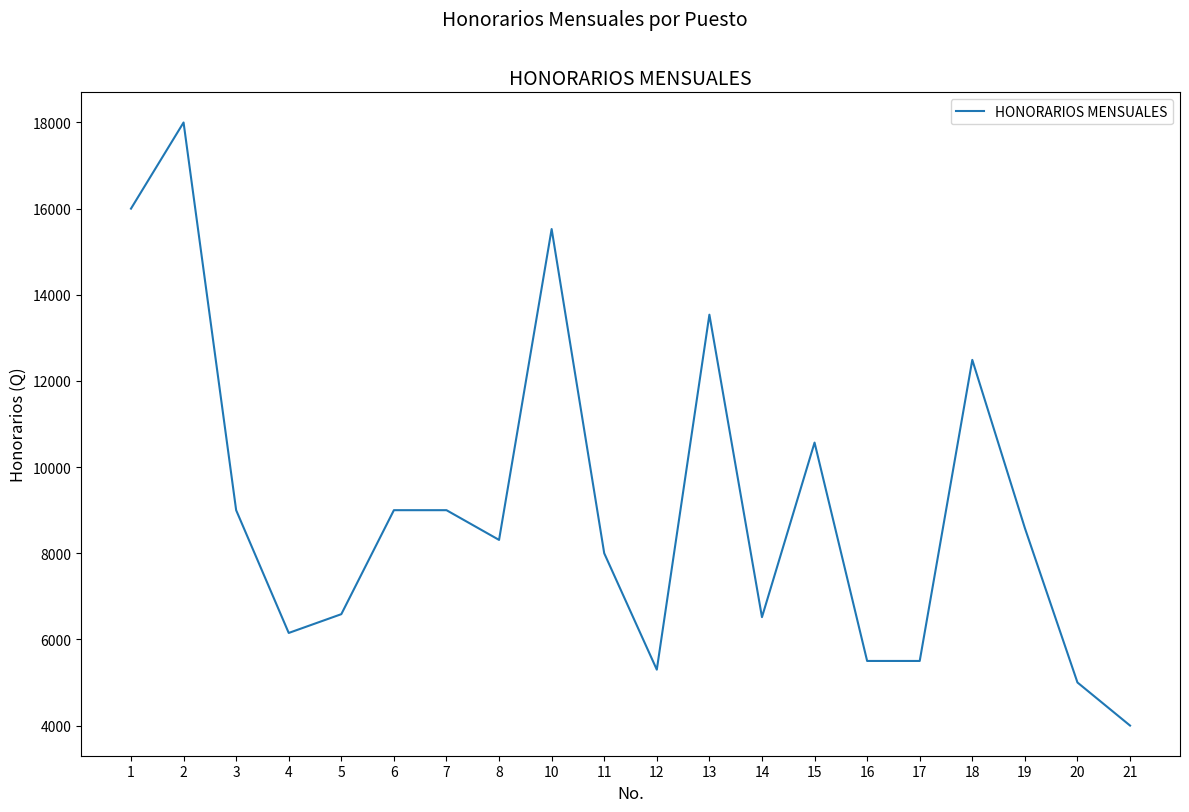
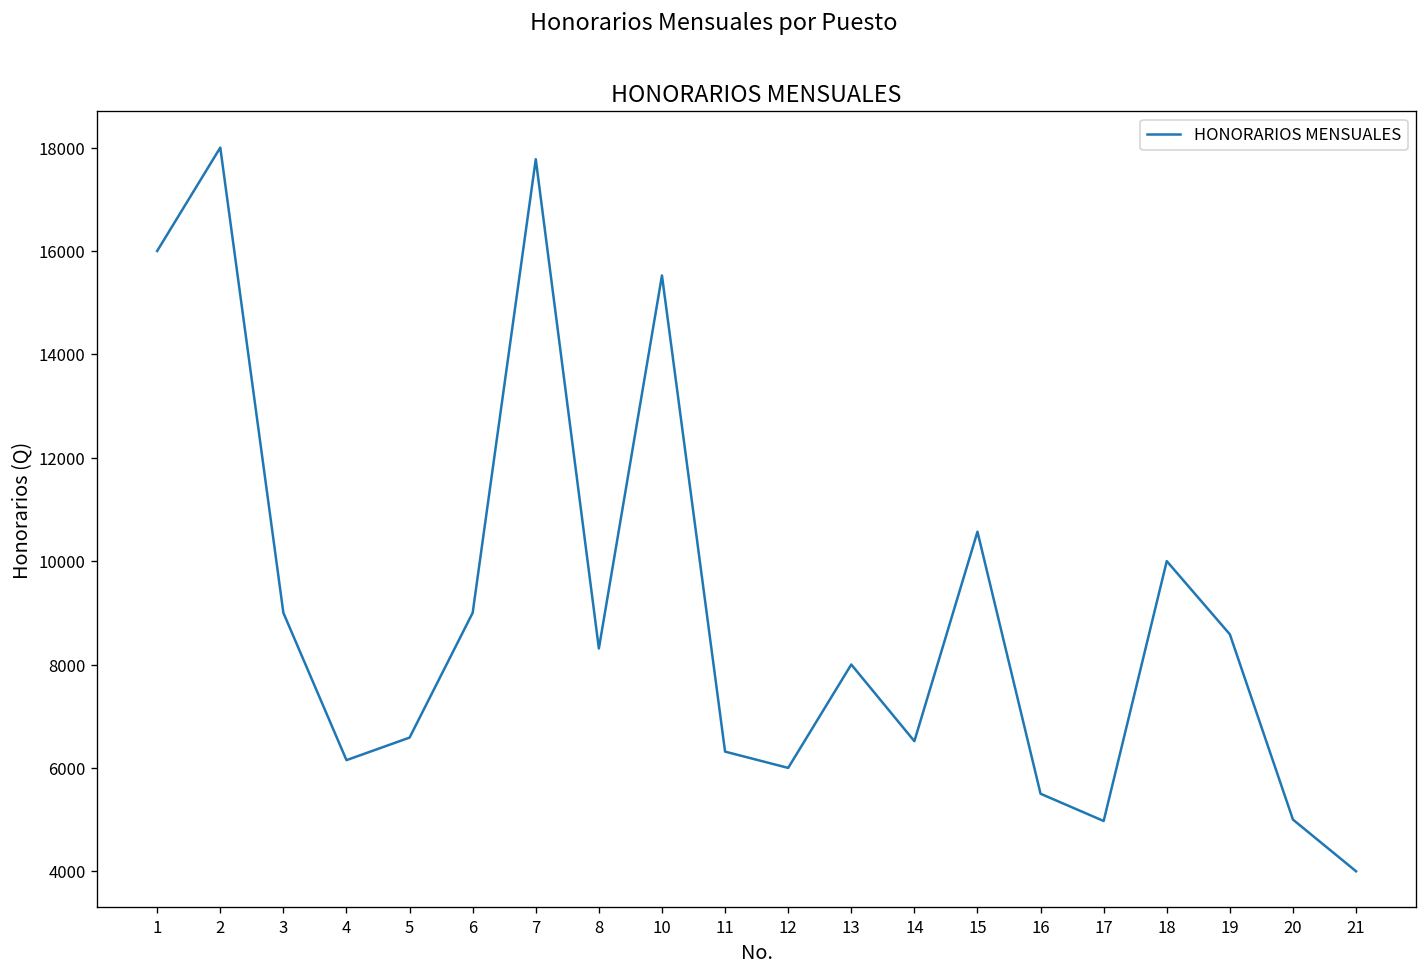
  {
    "1": 16000,
    "2": 18000,
    "3": 9000,
    "4": 6200,
    "5": 6600,
    "6": 9000,
-   "7": 9000,
+   "7": 17800,
    "8": 8300,
    "10": 15500,
-   "11": 8000,
-   "12": 5300,
-   "13": 13500,
+   "11": 6300,
+   "12": 6000,
+   "13": 8000,
    "14": 6500,
    "15": 10600,
    "16": 5500,
-   "17": 5500,
-   "18": 12500,
+   "17": 5000,
+   "18": 10000,
    "19": 8600,
    "20": 5000,
    "21": 4000
  }
